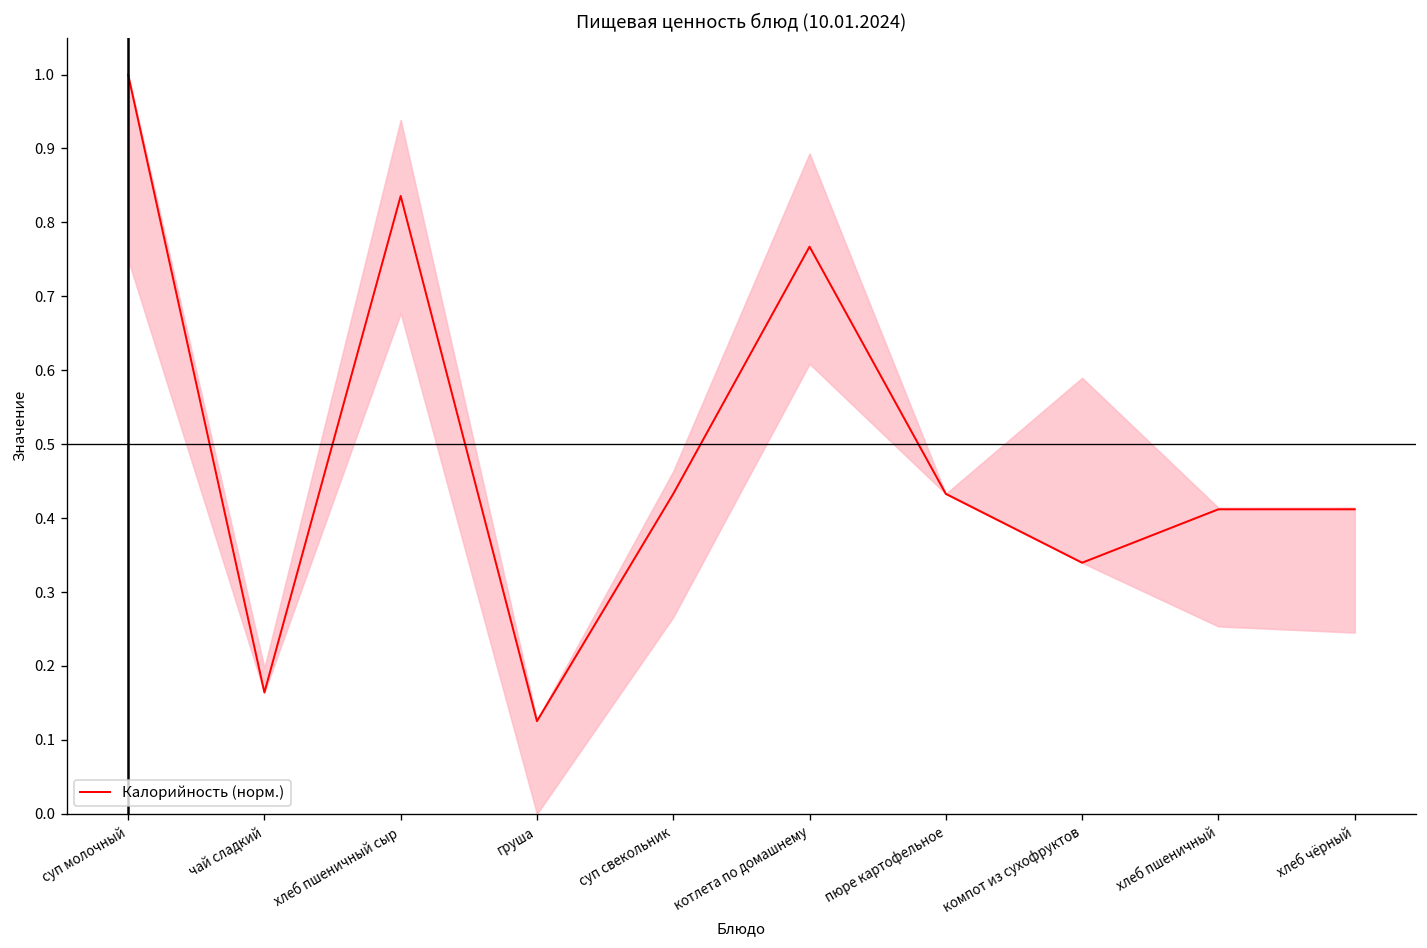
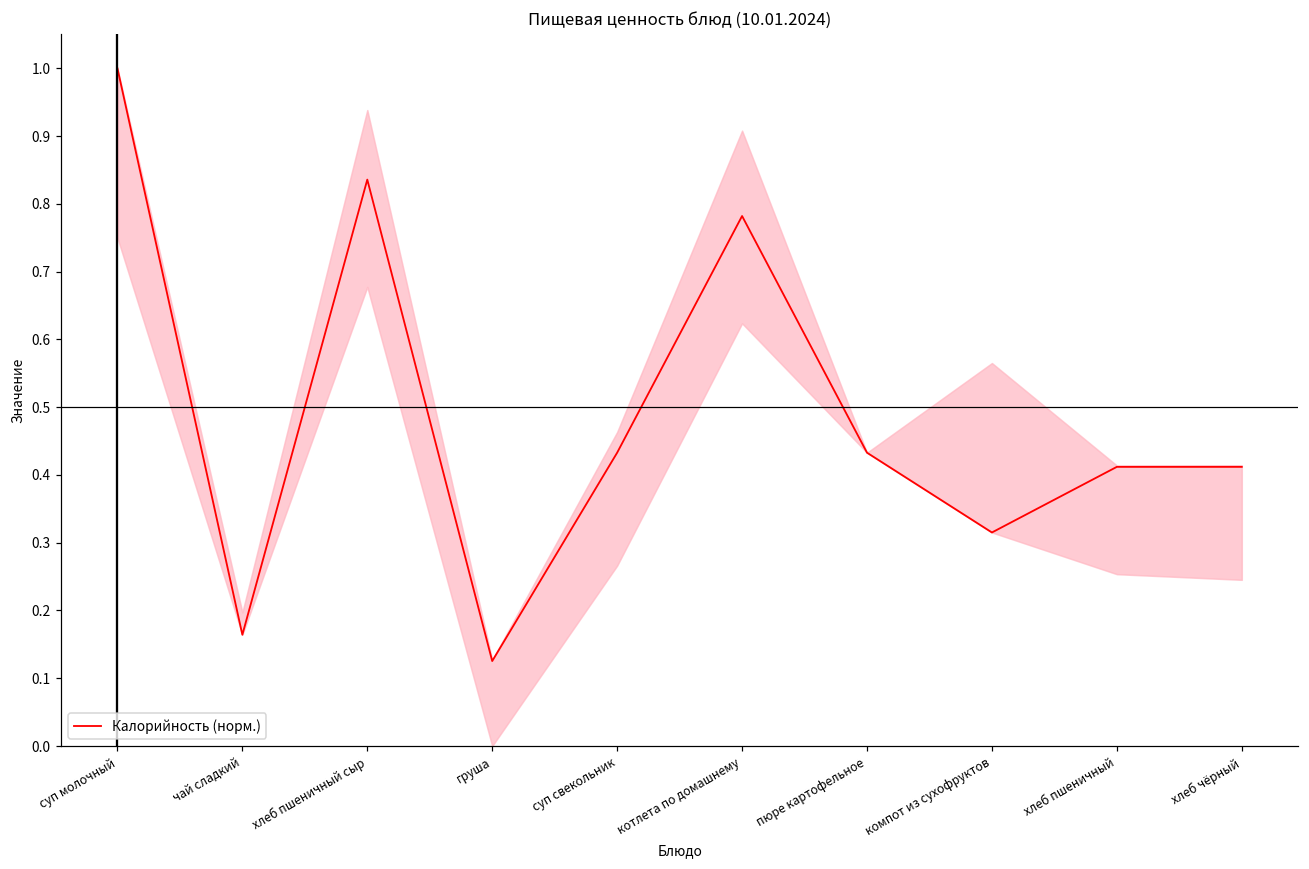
  {
    "Калорийность (норм.)": {
      "чай сладкий": 0.16,
      "хлеб пшеничный сыр": 0.84,
      "суп свекольник": 0.43,
-     "котлета по домашнему": 0.77,
-     "компот из сухофруктов": 0.34
+     "котлета по домашнему": 0.78,
+     "компот из сухофруктов": 0.32
    }
  }
